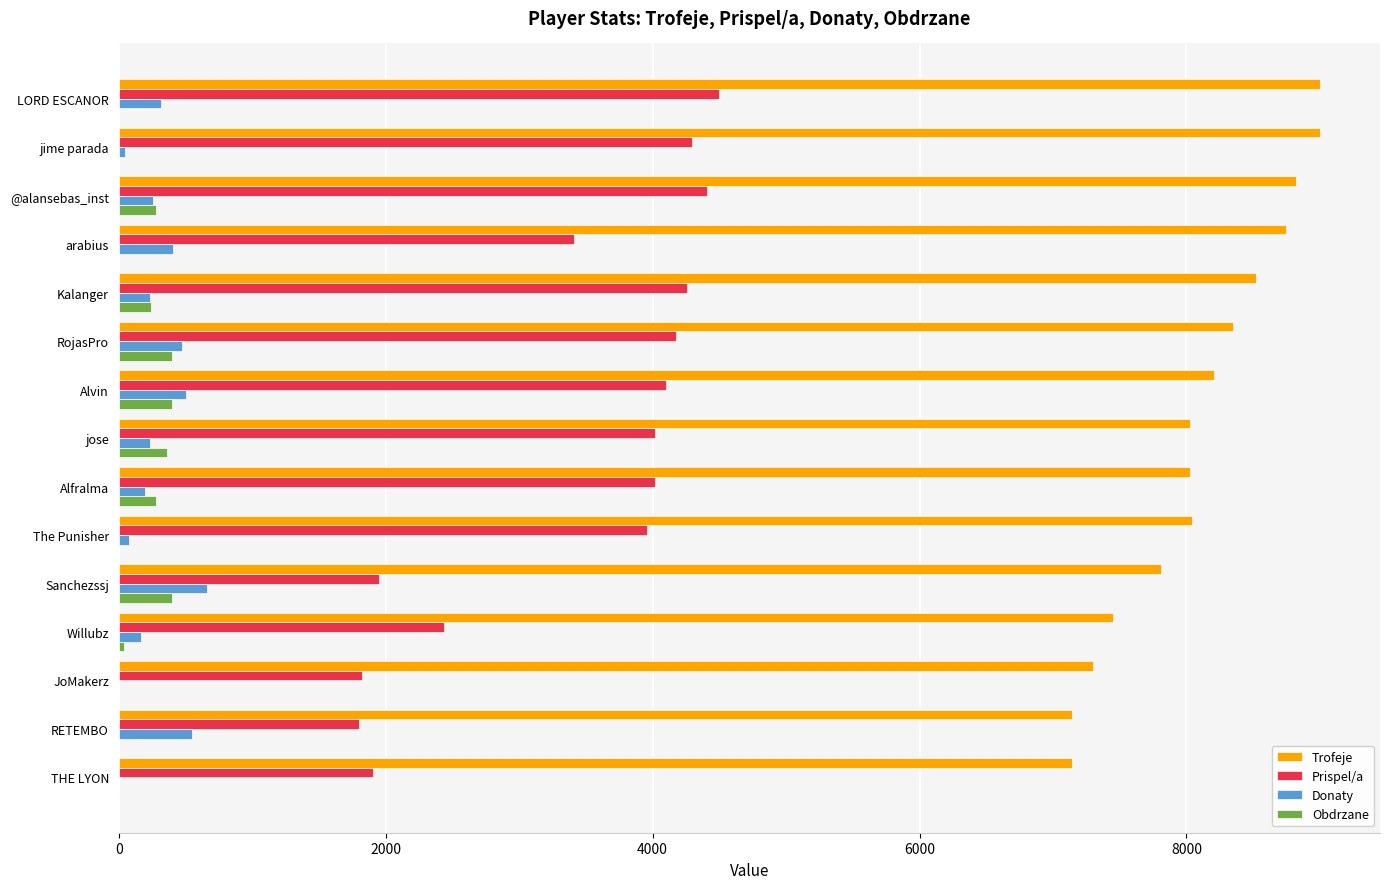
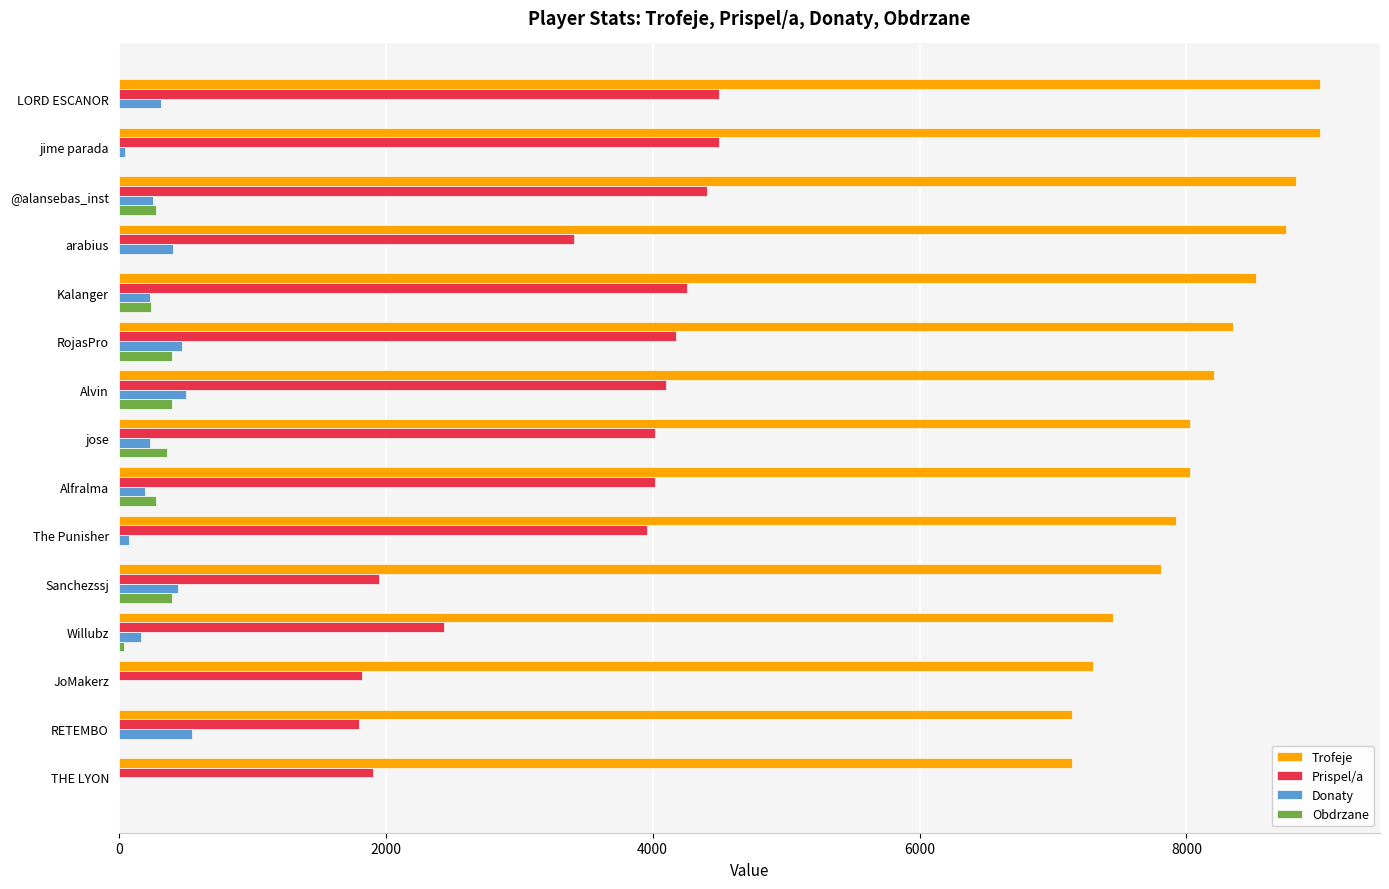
  {
    "Trofeje": {
      "LORD ESCANOR": 9000,
      "jime parada": 9000,
      "@alansebas_inst": 8820,
      "arabius": 8740,
      "Kalanger": 8520,
      "RojasPro": 8350,
      "Alvin": 8210,
      "jose": 8030,
      "Alfralma": 8030,
-     "The Punisher": 8040,
+     "The Punisher": 7920,
      "Sanchezssj": 7810,
      "Willubz": 7450,
      "JoMakerz": 7300,
      "RETEMBO": 7150,
      "THE LYON": 7140
    },
    "Prispel/a": {
      "LORD ESCANOR": 4500,
-     "jime parada": 4290,
+     "jime parada": 4500,
      "@alansebas_inst": 4410,
      "arabius": 3410,
      "Kalanger": 4260,
      "RojasPro": 4170,
      "Alvin": 4100,
      "jose": 4020,
      "Alfralma": 4020,
      "The Punisher": 3960,
      "Sanchezssj": 1950,
      "Willubz": 2440,
      "JoMakerz": 1830,
      "RETEMBO": 1800,
      "THE LYON": 1910
    },
    "Donaty": {
      "LORD ESCANOR": 320,
      "jime parada": 40,
      "@alansebas_inst": 260,
      "arabius": 410,
      "Kalanger": 230,
      "RojasPro": 470,
      "Alvin": 500,
      "jose": 240,
      "Alfralma": 200,
      "The Punisher": 70,
-     "Sanchezssj": 660,
+     "Sanchezssj": 440,
      "Willubz": 170,
      "JoMakerz": 0,
      "RETEMBO": 550,
      "THE LYON": 0
    },
    "Obdrzane": {
      "LORD ESCANOR": 0,
      "jime parada": 0,
      "@alansebas_inst": 280,
      "arabius": 0,
      "Kalanger": 240,
      "RojasPro": 400,
      "Alvin": 400,
      "jose": 360,
      "Alfralma": 280,
      "The Punisher": 0,
      "Sanchezssj": 400,
      "Willubz": 40,
      "JoMakerz": 0,
      "RETEMBO": 0,
      "THE LYON": 0
    }
  }
